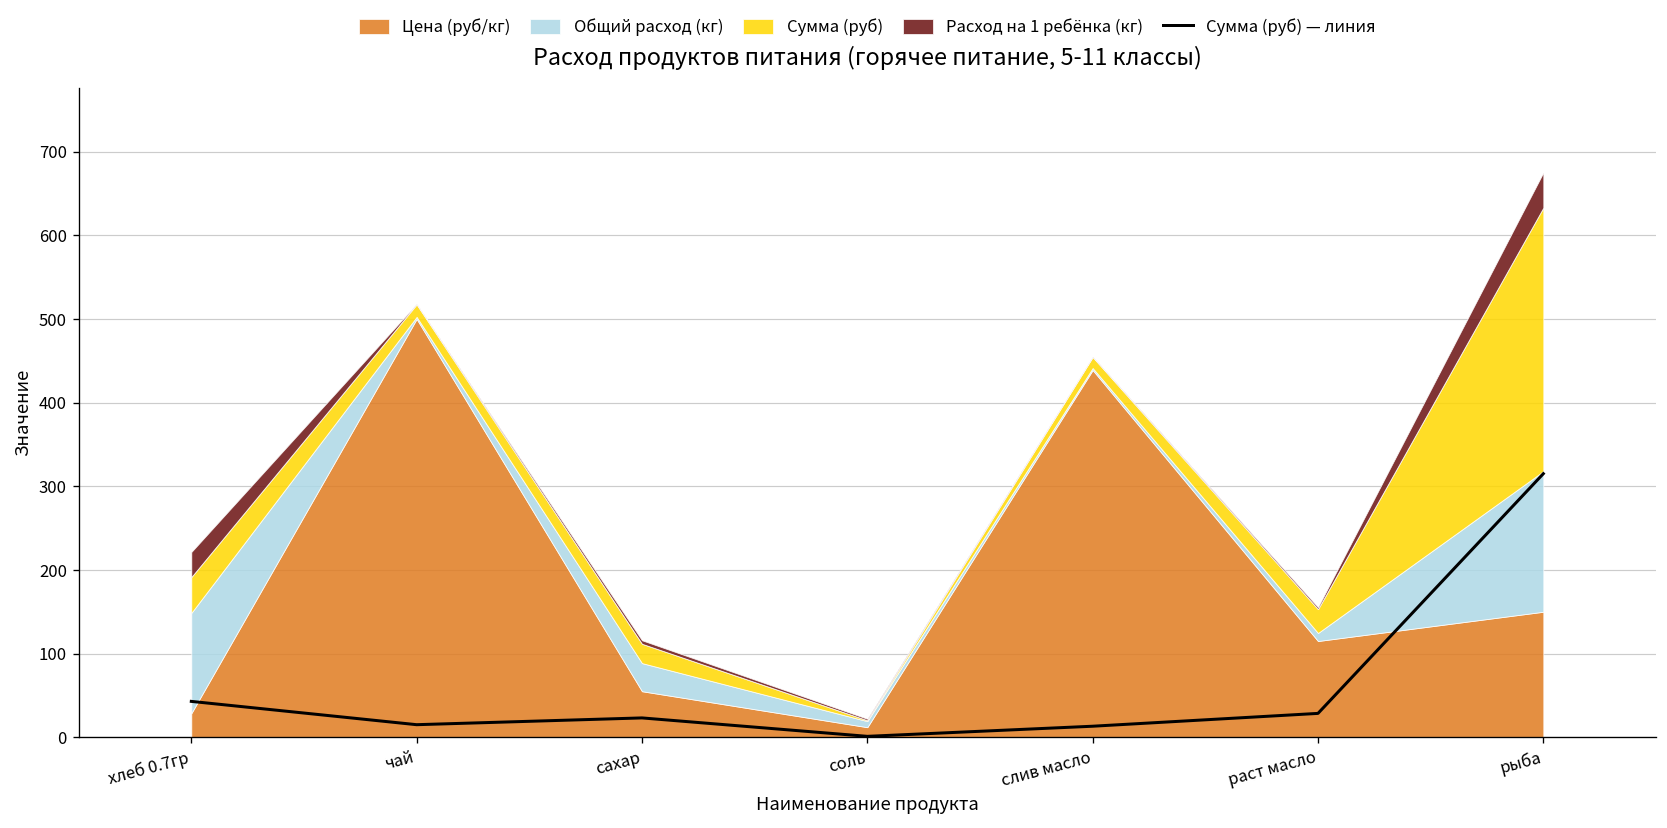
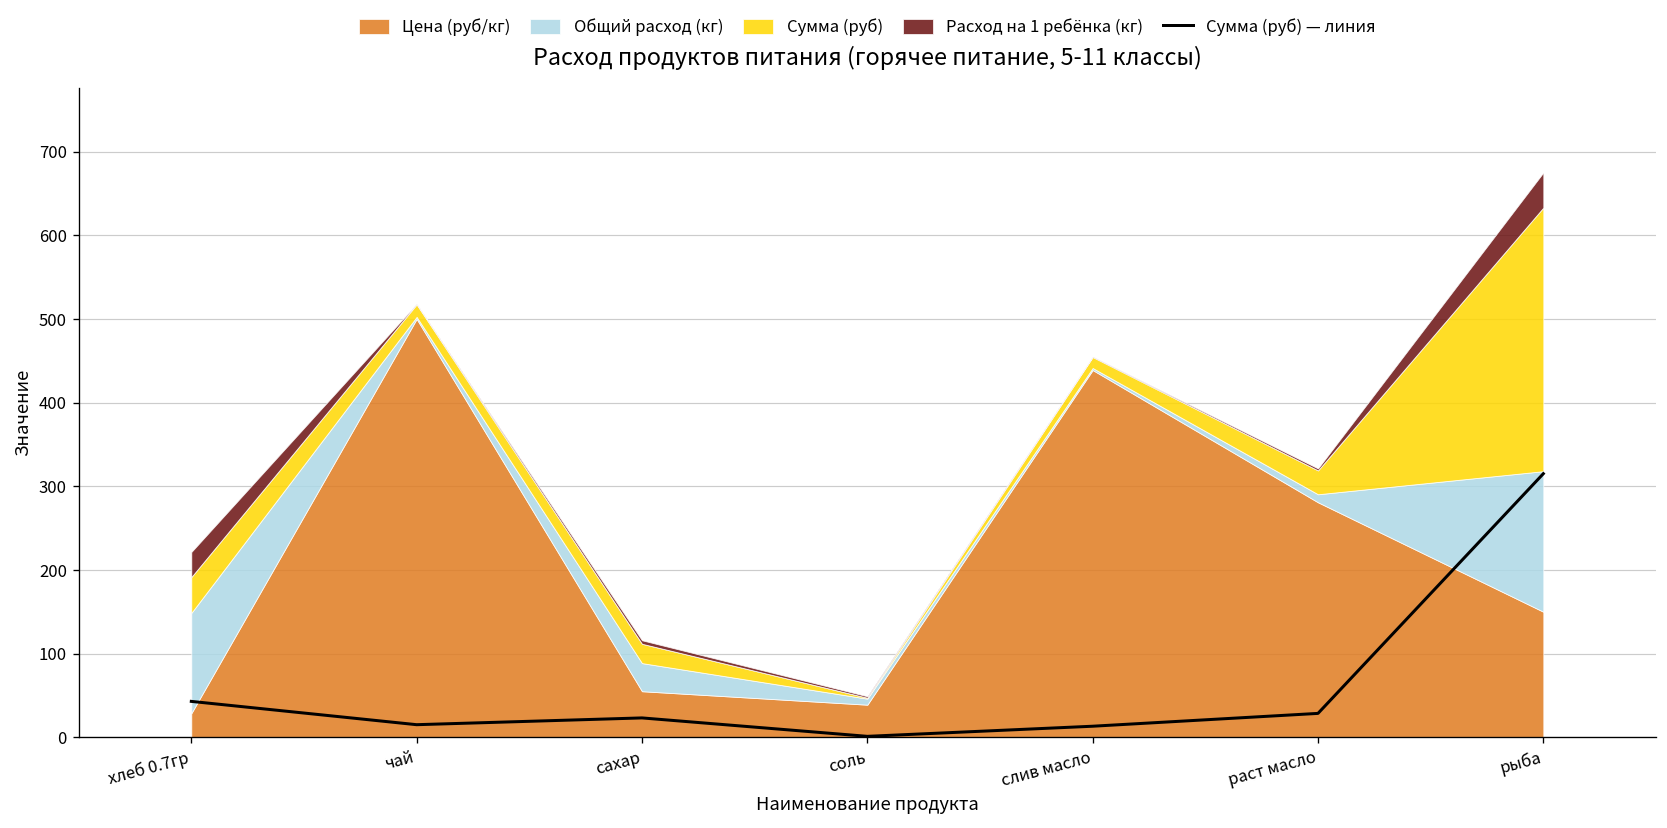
  {
    "Сумма (руб) — линия": {
      "хлеб 0.7гр": 40,
      "чай": 20,
      "сахар": 20,
      "соль": 0,
      "слив масло": 10,
      "раст масло": 30
    },
    "Цена (руб/кг)": {
      "хлеб 0.7гр": 30,
      "сахар": 60,
-     "соль": 10,
-     "раст масло": 120,
+     "соль": 40,
+     "раст масло": 280,
      "рыба": 150
    },
    "Общий расход (кг)": {
      "хлеб 0.7гр": 120,
      "сахар": 30,
      "раст масло": 10
    },
    "Сумма (руб)": {
      "хлеб 0.7гр": 40,
      "сахар": 20,
      "рыба": 320
    },
    "Расход на 1 ребёнка (кг)": {
      "хлеб 0.7гр": 30,
      "сахар": 0,
      "рыба": 40
    }
  }
